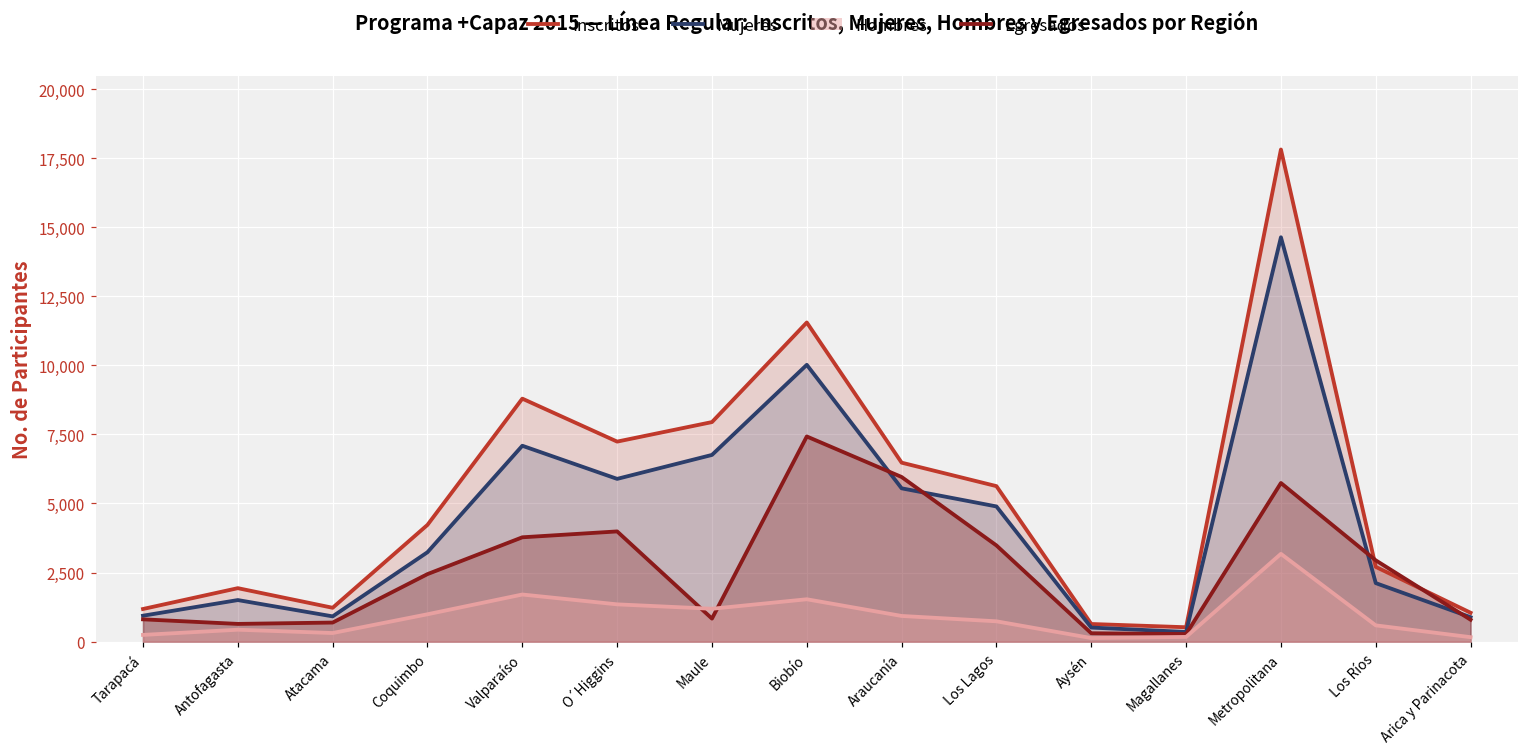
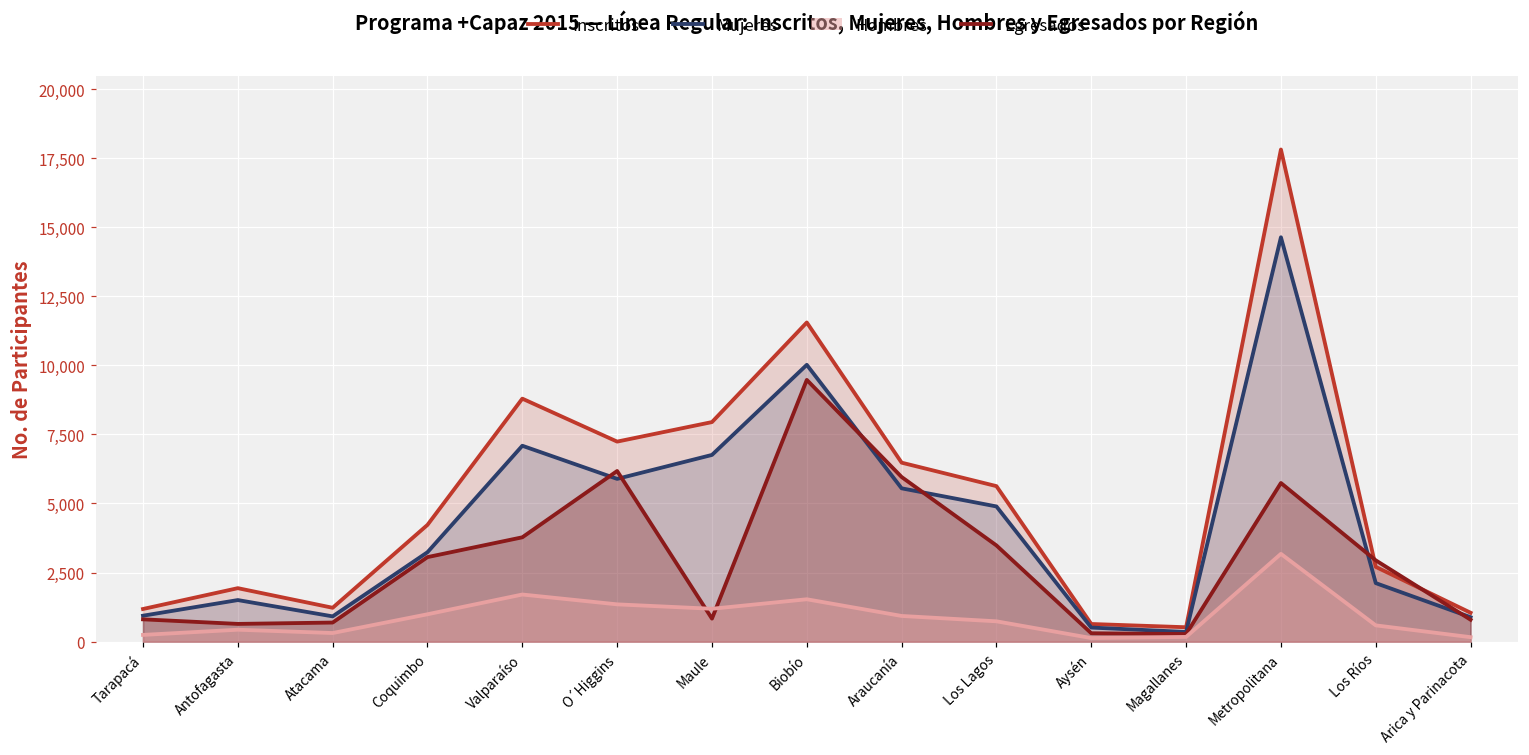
  {
    "Egresados": {
      "Tarapacá": "800",
      "Antofagasta": "600",
      "Atacama": "700",
-     "Coquimbo": "2,400",
+     "Coquimbo": "3,100",
      "Valparaíso": "3,800",
-     "O´Higgins": "4,000",
+     "O´Higgins": "6,200",
      "Maule": "800",
-     "Biobío": "7,400",
+     "Biobío": "9,500",
      "Araucanía": "6,000",
      "Los Lagos": "3,500",
      "Aysén": "300",
      "Metropolitana": "5,700",
      "Los Ríos": "2,900"
    }
  }
